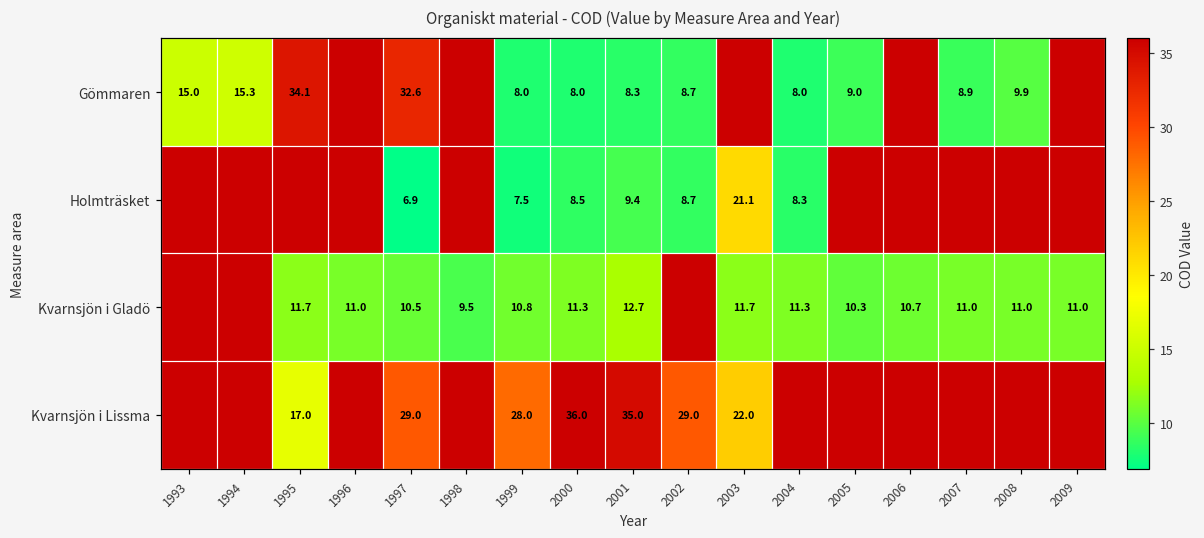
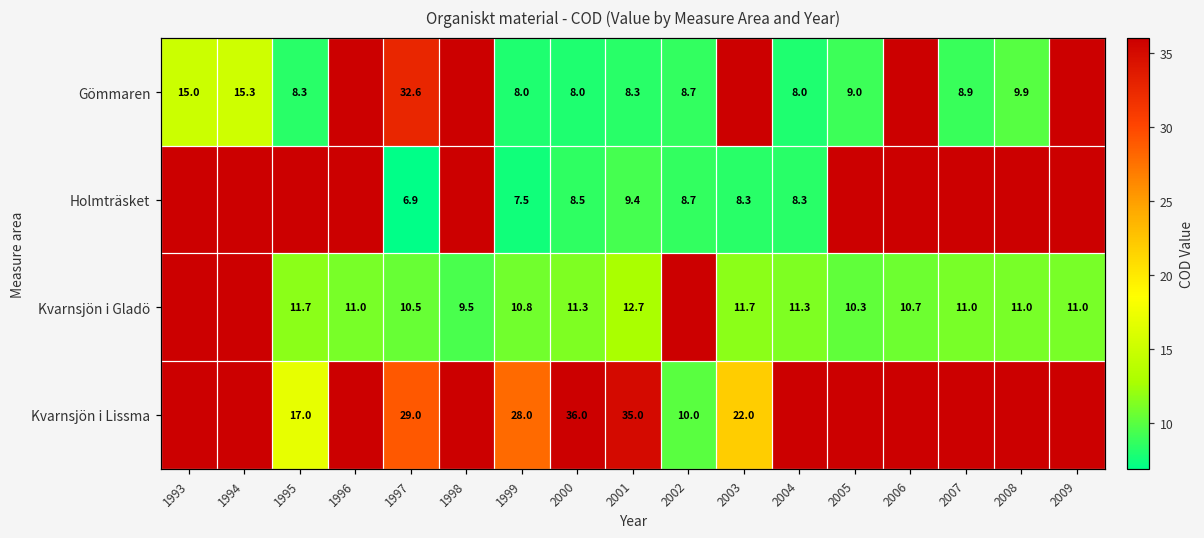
  {
    "Gömmaren": {
      "1993": 15.0,
      "1994": 15.3,
-     "1995": 34.1,
+     "1995": 8.3,
      "1997": 32.6,
      "1999": 8.0,
      "2000": 8.0,
      "2001": 8.3,
      "2002": 8.7,
      "2004": 8.0,
      "2005": 9.0,
      "2007": 8.9,
      "2008": 9.9
    },
    "Holmträsket": {
      "1997": 6.9,
      "1999": 7.5,
      "2000": 8.5,
      "2001": 9.4,
      "2002": 8.7,
-     "2003": 21.1,
+     "2003": 8.3,
      "2004": 8.3
    },
    "Kvarnsjön i Gladö": {
      "1995": 11.7,
      "1996": 11.0,
      "1997": 10.5,
      "1998": 9.5,
      "1999": 10.8,
      "2000": 11.3,
      "2001": 12.7,
      "2003": 11.7,
      "2004": 11.3,
      "2005": 10.3,
      "2006": 10.7,
      "2007": 11.0,
      "2008": 11.0,
      "2009": 11.0
    },
    "Kvarnsjön i Lissma": {
      "1995": 17.0,
      "1997": 29.0,
      "1999": 28.0,
      "2000": 36.0,
      "2001": 35.0,
-     "2002": 29.0,
+     "2002": 10.0,
      "2003": 22.0
    }
  }
